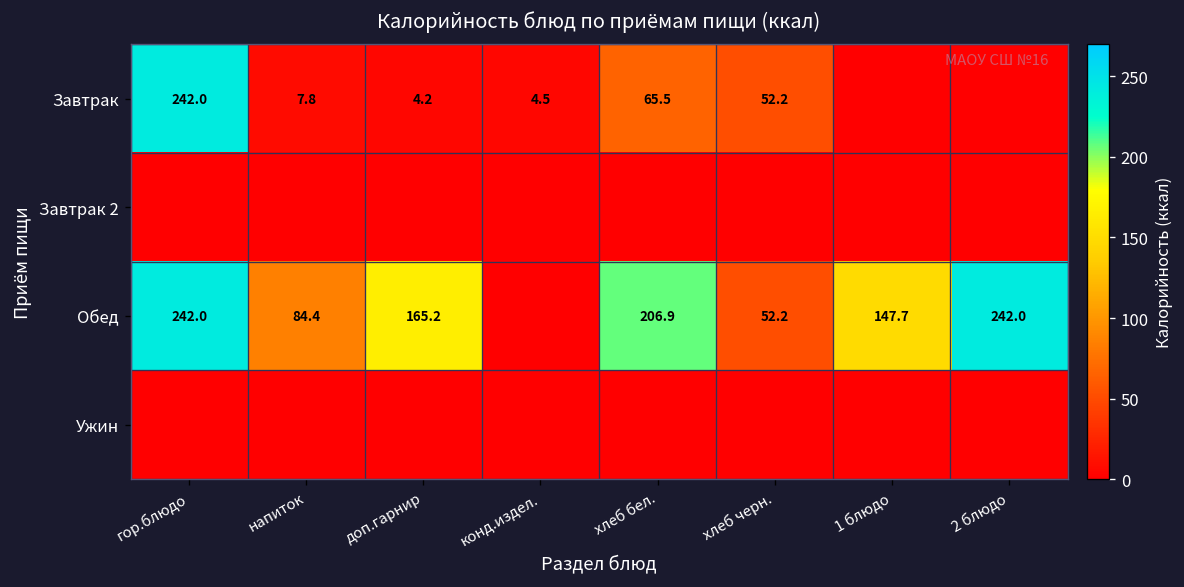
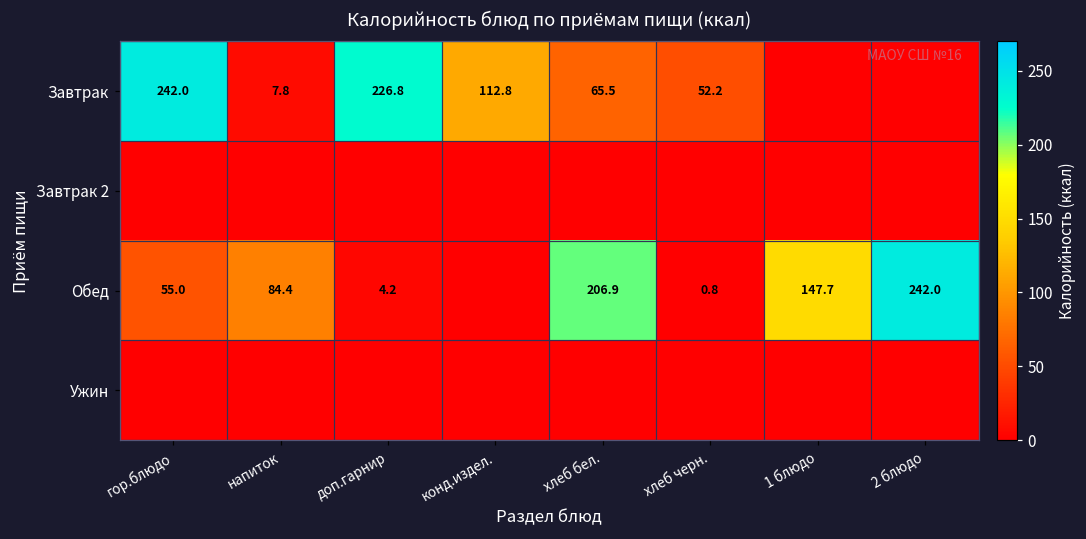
  {
    "Завтрак": {
      "гор.блюдо": 242.0,
      "напиток": 7.8,
-     "доп.гарнир": 4.2,
-     "конд.издел.": 4.5,
+     "доп.гарнир": 226.8,
+     "конд.издел.": 112.8,
      "хлеб бел.": 65.5,
      "хлеб черн.": 52.2,
      "2 блюдо": 16
    },
    "Обед": {
-     "гор.блюдо": 242.0,
+     "гор.блюдо": 55.0,
      "напиток": 84.4,
-     "доп.гарнир": 165.2,
+     "доп.гарнир": 4.2,
      "хлеб бел.": 206.9,
-     "хлеб черн.": 52.2,
+     "хлеб черн.": 0.8,
      "1 блюдо": 147.7,
      "2 блюдо": 242.0
    }
  }
